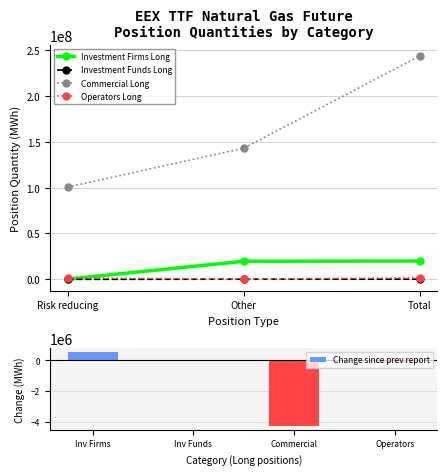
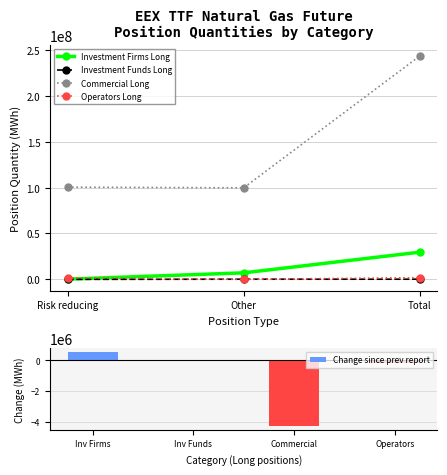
  {
    "EEX TTF Natural Gas Future Position Quantities by Category": {
      "Investment Firms Long": {
-       "Other": 20000000,
-       "Total": 20000000
+       "Other": 10000000,
+       "Total": 30000000
      },
      "Commercial Long": {
        "Risk reducing": 100000000,
-       "Other": 140000000,
+       "Other": 100000000,
        "Total": 240000000
      }
    }
  }
